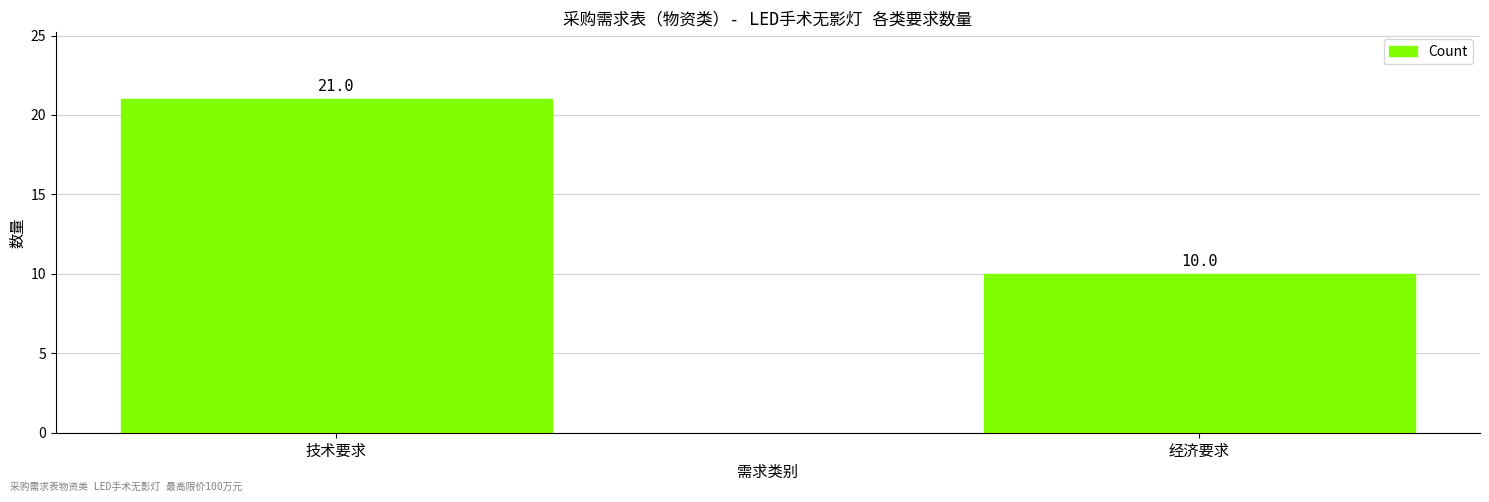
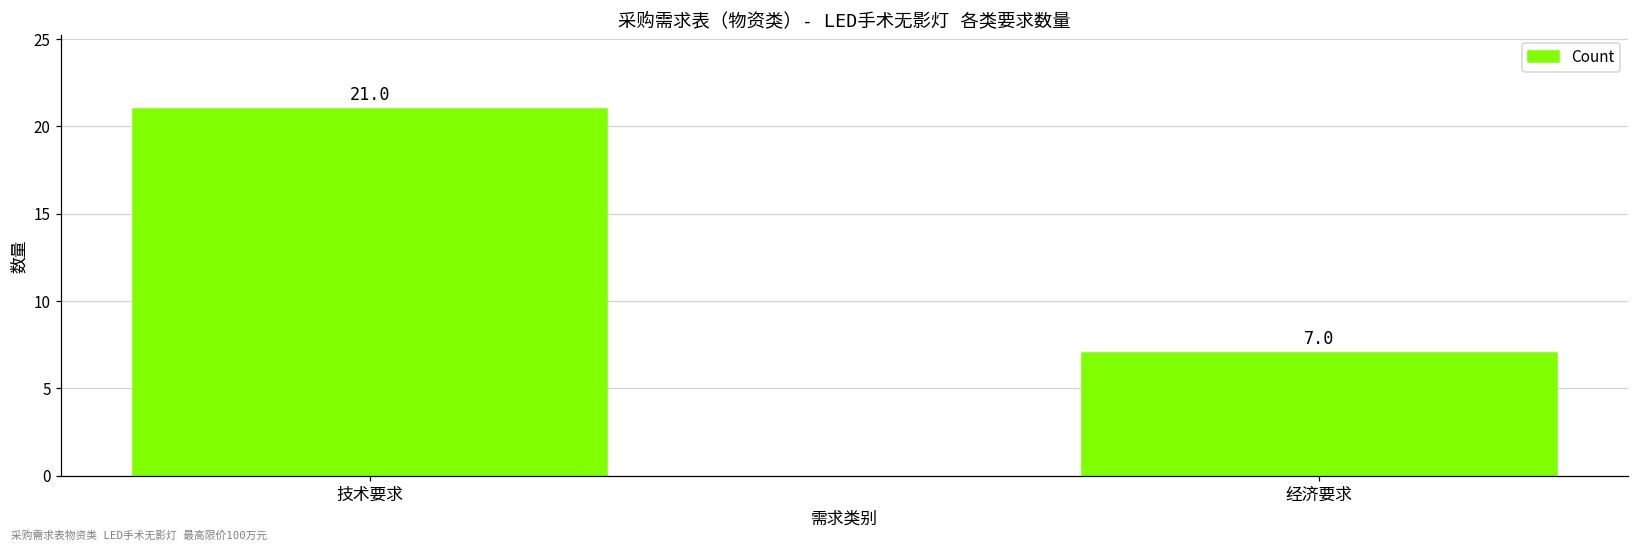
  {
    "技术要求": 21.0,
-   "经济要求": 10.0
+   "经济要求": 7.0
  }
